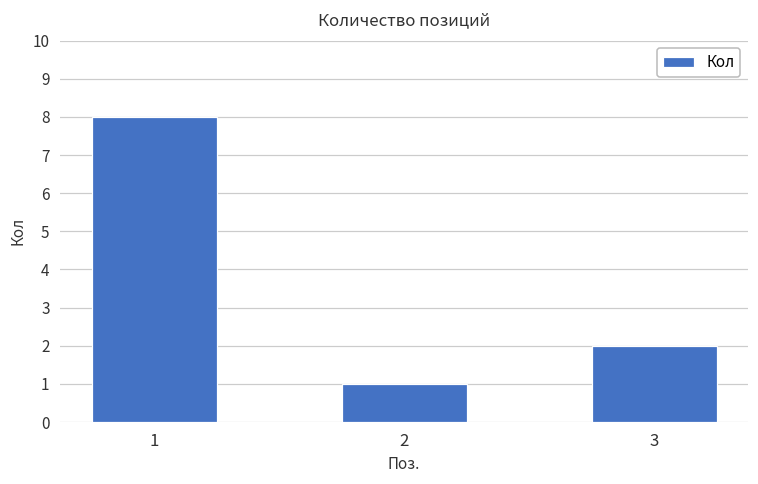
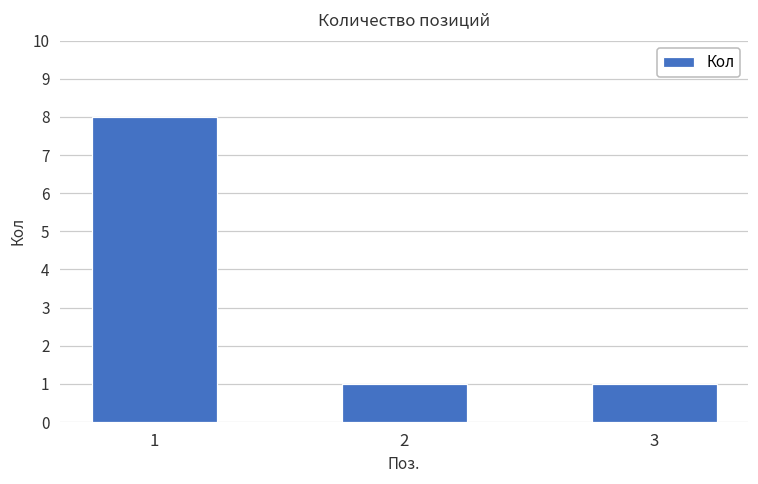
  {
    "1": 8,
    "2": 1,
-   "3": 2
+   "3": 1
  }
